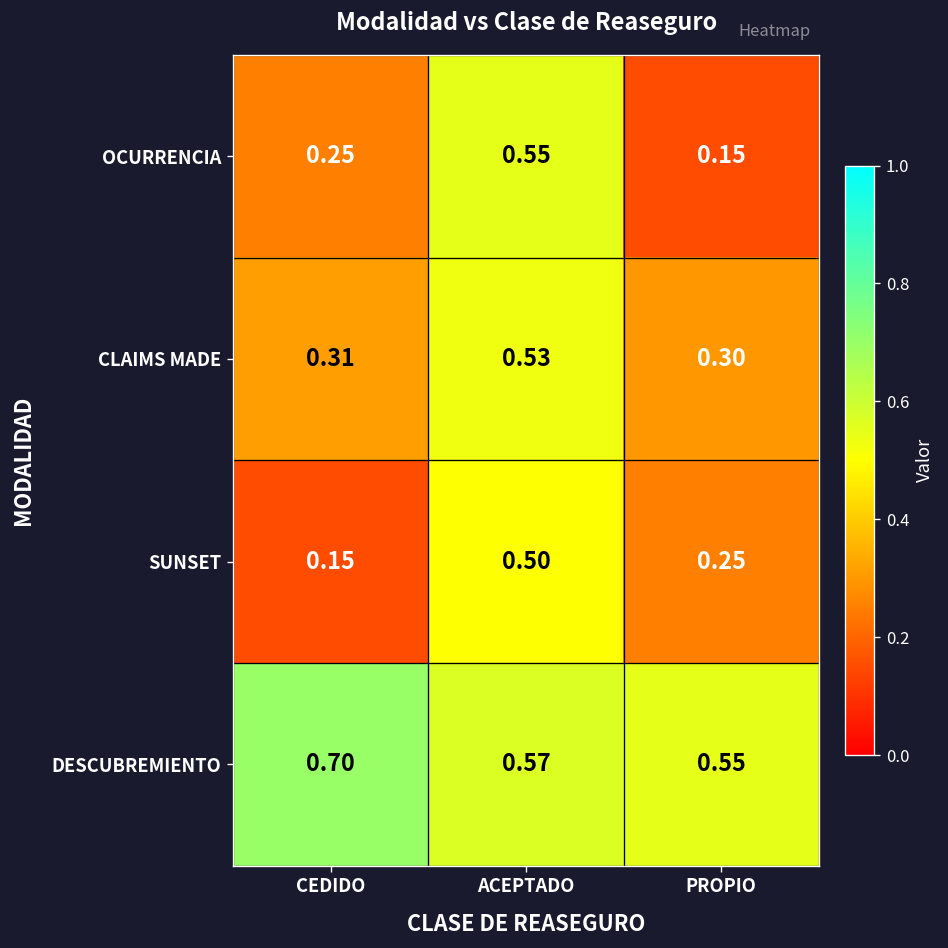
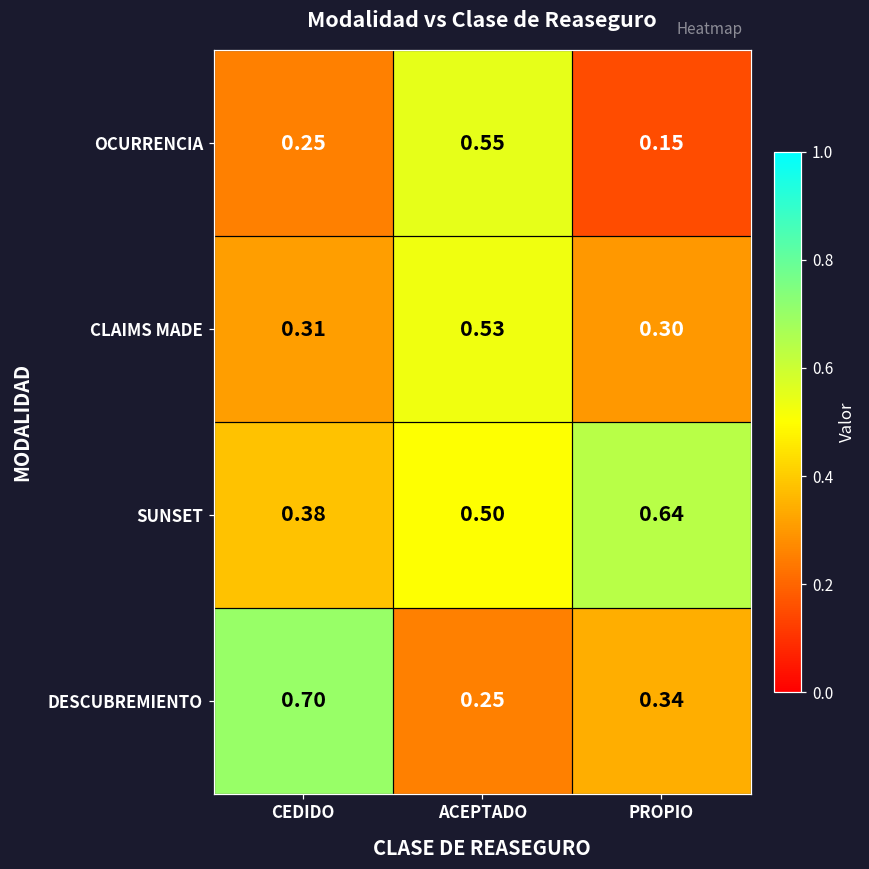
  {
    "OCURRENCIA": {
      "CEDIDO": 0.25,
      "ACEPTADO": 0.55,
      "PROPIO": 0.15
    },
    "CLAIMS MADE": {
      "CEDIDO": 0.31,
      "ACEPTADO": 0.53,
      "PROPIO": 0.30
    },
    "SUNSET": {
-     "CEDIDO": 0.15,
+     "CEDIDO": 0.38,
      "ACEPTADO": 0.50,
-     "PROPIO": 0.25
+     "PROPIO": 0.64
    },
    "DESCUBREMIENTO": {
      "CEDIDO": 0.70,
-     "ACEPTADO": 0.57,
-     "PROPIO": 0.55
+     "ACEPTADO": 0.25,
+     "PROPIO": 0.34
    }
  }
